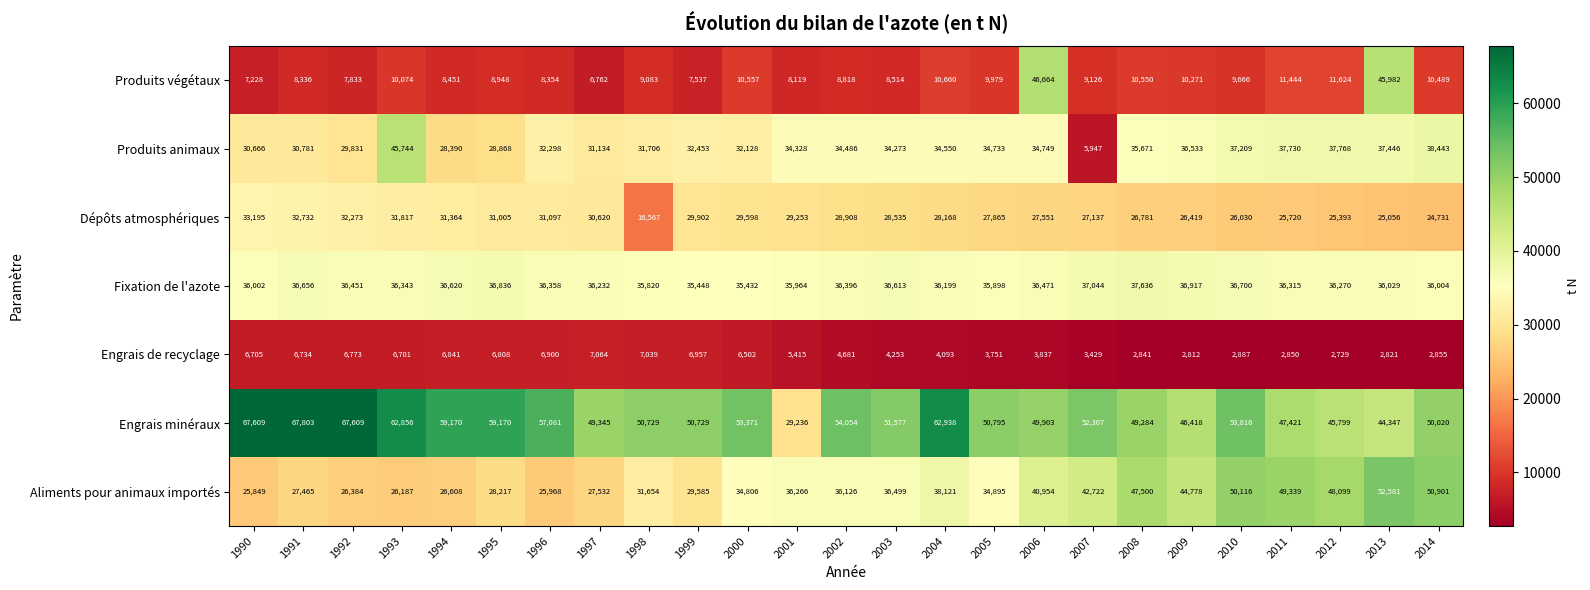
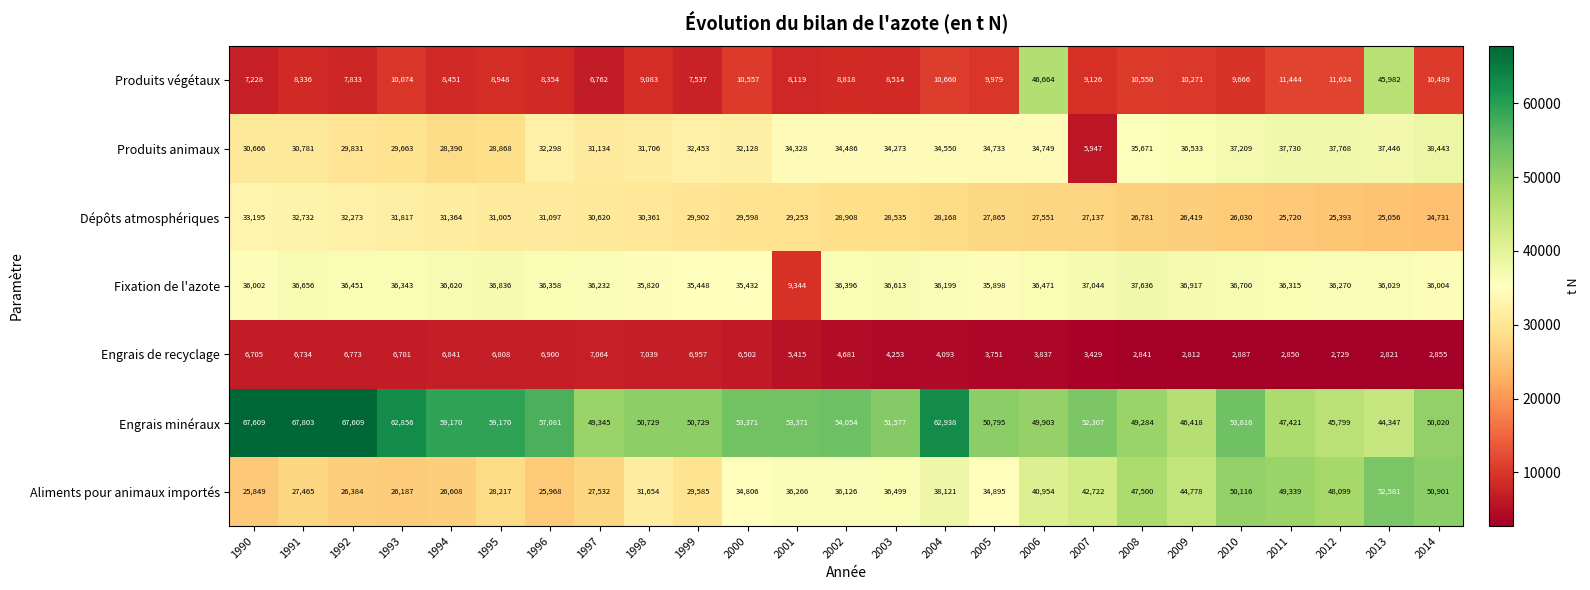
  {
    "Produits végétaux": {
      "1990": "7,228",
      "1991": "8,336",
      "1992": "7,833",
      "1993": "10,074",
      "1994": "8,451",
      "1995": "8,948",
      "1996": "8,354",
      "1997": "6,762",
      "1998": "9,083",
      "1999": "7,537",
      "2000": "10,557",
      "2001": "8,119",
      "2002": "8,818",
      "2003": "8,514",
      "2004": "10,660",
      "2005": "9,979",
      "2006": "46,664",
      "2007": "9,126",
      "2008": "10,550",
      "2009": "10,271",
      "2010": "9,666",
      "2011": "11,444",
      "2012": "11,624",
      "2013": "45,982",
      "2014": "10,489"
    },
    "Produits animaux": {
      "1990": "30,666",
      "1991": "30,781",
      "1992": "29,831",
-     "1993": "45,744",
+     "1993": "29,663",
      "1994": "28,390",
      "1995": "28,868",
      "1996": "32,298",
      "1997": "31,134",
      "1998": "31,706",
      "1999": "32,453",
      "2000": "32,128",
      "2001": "34,328",
      "2002": "34,486",
      "2003": "34,273",
      "2004": "34,550",
      "2005": "34,733",
      "2006": "34,749",
      "2007": "5,947",
      "2008": "35,671",
      "2009": "36,533",
      "2010": "37,209",
      "2011": "37,730",
      "2012": "37,768",
      "2013": "37,446",
      "2014": "38,443"
    },
    "Dépôts atmosphériques": {
      "1990": "33,195",
      "1991": "32,732",
      "1992": "32,273",
      "1993": "31,817",
      "1994": "31,364",
      "1995": "31,005",
      "1996": "31,097",
      "1997": "30,620",
-     "1998": "16,567",
+     "1998": "30,361",
      "1999": "29,902",
      "2000": "29,598",
      "2001": "29,253",
      "2002": "28,908",
      "2003": "28,535",
      "2004": "28,168",
      "2005": "27,865",
      "2006": "27,551",
      "2007": "27,137",
      "2008": "26,781",
      "2009": "26,419",
      "2010": "26,030",
      "2011": "25,720",
      "2012": "25,393",
      "2013": "25,056",
      "2014": "24,731"
    },
    "Fixation de l'azote": {
      "1990": "36,002",
      "1991": "36,656",
      "1992": "36,451",
      "1993": "36,343",
      "1994": "36,620",
      "1995": "36,836",
      "1996": "36,358",
      "1997": "36,232",
      "1998": "35,820",
      "1999": "35,448",
      "2000": "35,432",
-     "2001": "35,964",
+     "2001": "9,344",
      "2002": "36,396",
      "2003": "36,613",
      "2004": "36,199",
      "2005": "35,898",
      "2006": "36,471",
      "2007": "37,044",
      "2008": "37,636",
      "2009": "36,917",
      "2010": "36,700",
      "2011": "36,315",
      "2012": "36,270",
      "2013": "36,029",
      "2014": "36,004"
    },
    "Engrais de recyclage": {
      "1990": "6,705",
      "1991": "6,734",
      "1992": "6,773",
      "1993": "6,701",
      "1994": "6,841",
      "1995": "6,808",
      "1996": "6,900",
      "1997": "7,064",
      "1998": "7,039",
      "1999": "6,957",
      "2000": "6,502",
      "2001": "5,415",
      "2002": "4,681",
      "2003": "4,253",
      "2004": "4,093",
      "2005": "3,751",
      "2006": "3,837",
      "2007": "3,429",
      "2008": "2,841",
      "2009": "2,812",
      "2010": "2,887",
      "2011": "2,850",
      "2012": "2,729",
      "2013": "2,821",
      "2014": "2,855"
    },
    "Engrais minéraux": {
      "1990": "67,609",
      "1991": "67,803",
      "1992": "67,609",
      "1993": "62,856",
      "1994": "59,170",
      "1995": "59,170",
      "1996": "57,081",
      "1997": "49,345",
      "1998": "50,729",
      "1999": "50,729",
      "2000": "53,371",
-     "2001": "29,236",
+     "2001": "53,371",
      "2002": "54,054",
      "2003": "51,577",
      "2004": "62,938",
      "2005": "50,795",
      "2006": "49,903",
      "2007": "52,307",
      "2008": "49,284",
      "2009": "46,418",
      "2010": "53,816",
      "2011": "47,421",
      "2012": "45,799",
      "2013": "44,347",
      "2014": "50,020"
    },
    "Aliments pour animaux importés": {
      "1990": "25,849",
      "1991": "27,465",
      "1992": "26,384",
      "1993": "26,187",
      "1994": "26,608",
      "1995": "28,217",
      "1996": "25,968",
      "1997": "27,532",
      "1998": "31,654",
      "1999": "29,585",
      "2000": "34,806",
      "2001": "36,266",
      "2002": "36,126",
      "2003": "36,499",
      "2004": "38,121",
      "2005": "34,895",
      "2006": "40,954",
      "2007": "42,722",
      "2008": "47,500",
      "2009": "44,778",
      "2010": "50,116",
      "2011": "49,339",
      "2012": "48,099",
      "2013": "52,581",
      "2014": "50,901"
    }
  }
